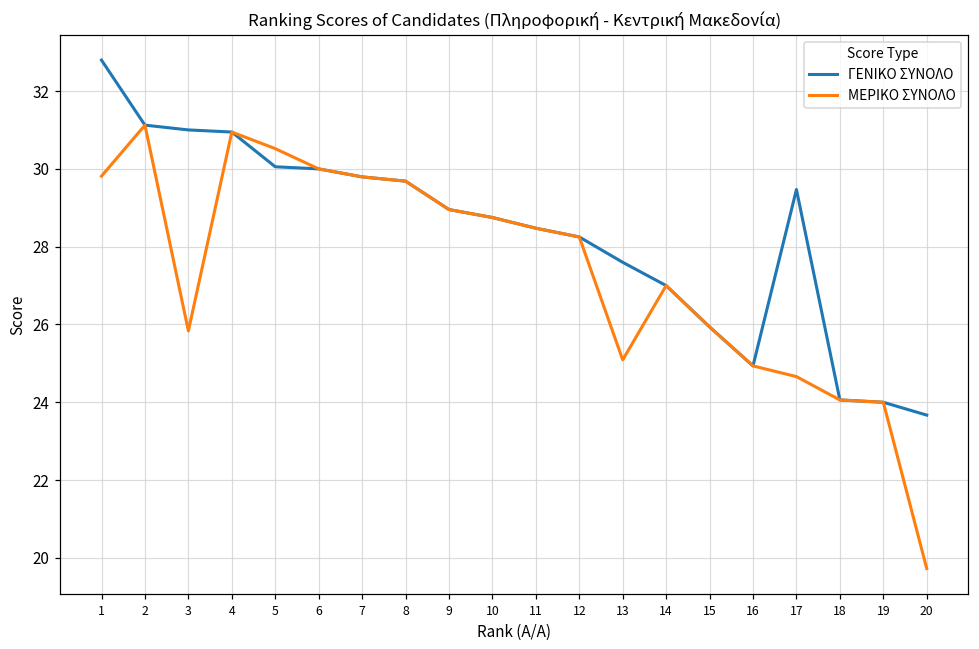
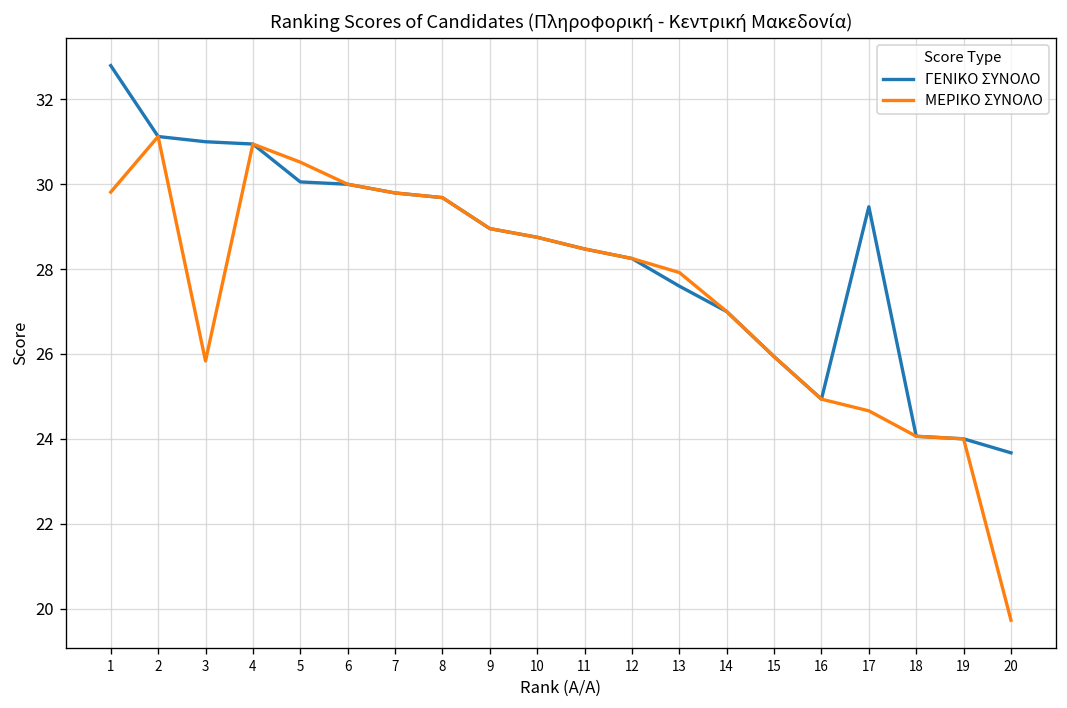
  {
    "ΓΕΝΙΚΟ ΣΥΝΟΛΟ": {
      "1": 32.8,
      "3": 31.0,
      "5": 30.1,
      "13": 27.6,
      "17": 29.5,
      "20": 23.7
    },
    "ΜΕΡΙΚΟ ΣΥΝΟΛΟ": {
      "1": 29.8,
      "3": 25.8,
      "5": 30.5,
-     "13": 25.1,
+     "13": 27.9,
      "17": 24.7,
      "20": 19.7
    }
  }
